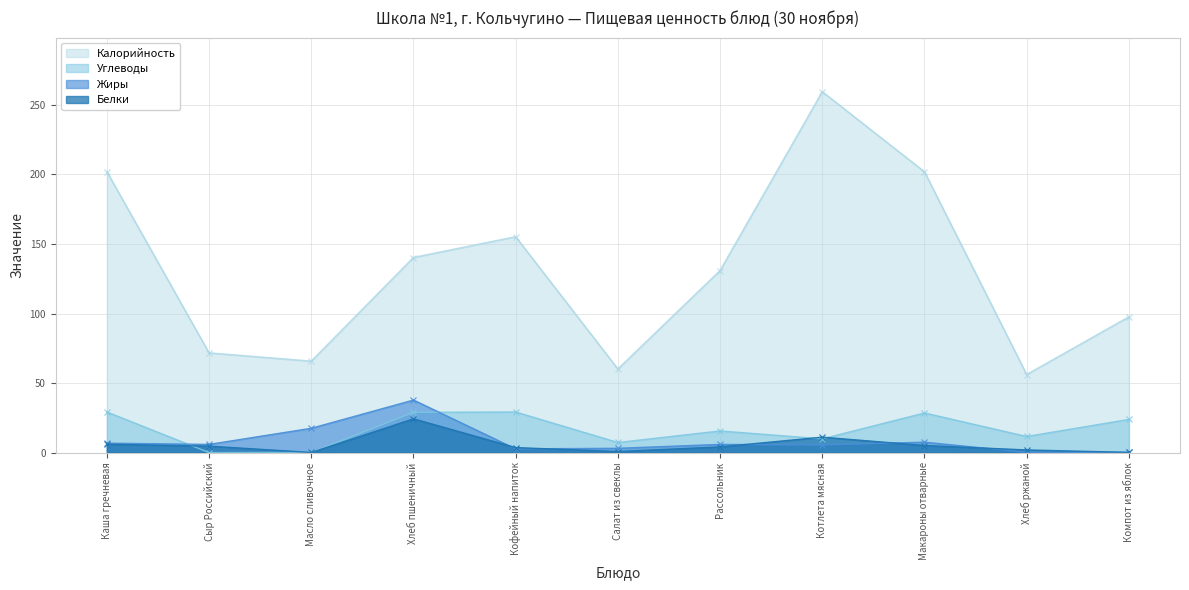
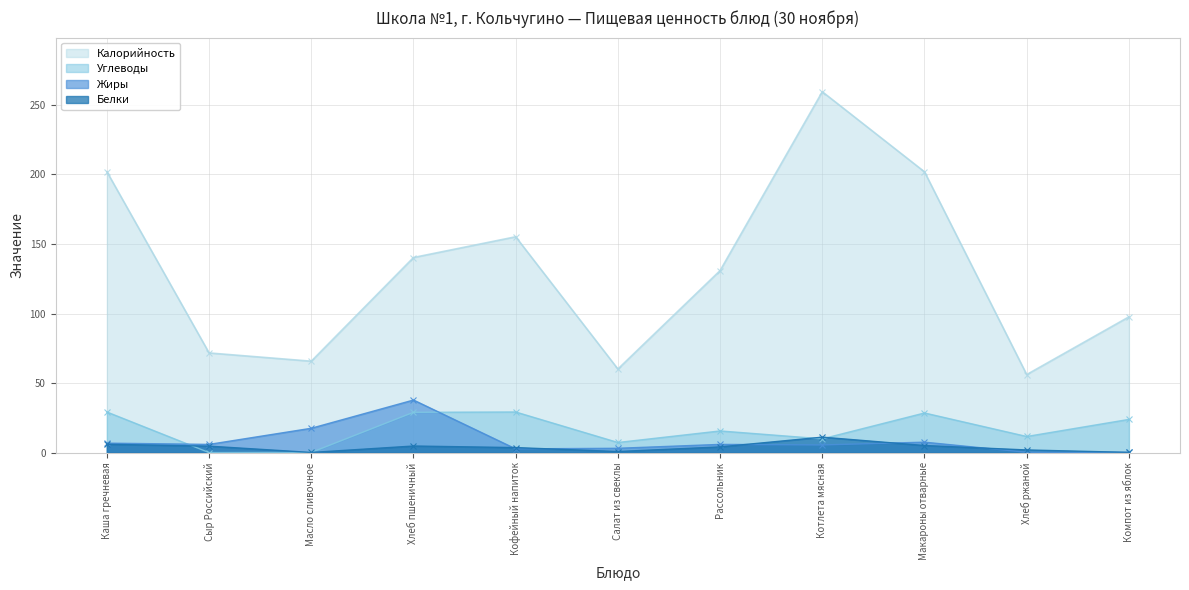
  {
    "Жиры": {
      "Масло сливочное": 18,
      "Хлеб пшеничный": 38,
      "Салат из свеклы": 3,
      "Котлета мясная": 6,
      "Макароны отварные": 8
    },
    "Белки": {
-     "Хлеб пшеничный": 24,
+     "Хлеб пшеничный": 5,
      "Салат из свеклы": 1,
      "Макароны отварные": 5
    }
  }
